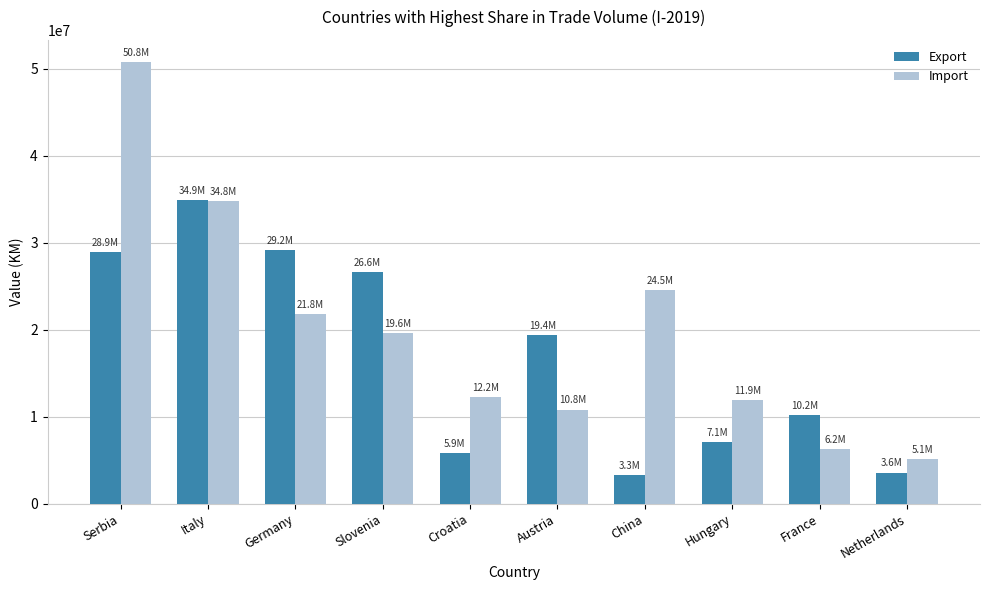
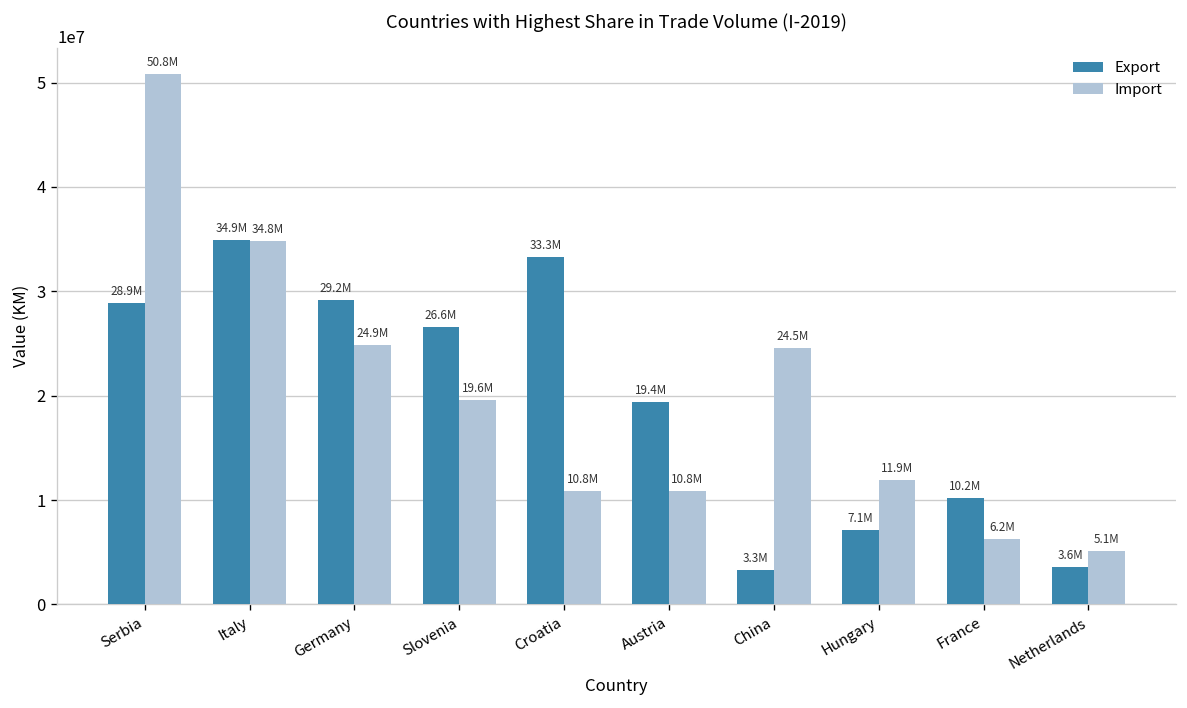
  {
    "Export": {
      "Serbia": "28.9M",
      "Italy": "34.9M",
      "Germany": "29.2M",
      "Slovenia": "26.6M",
-     "Croatia": "5.9M",
+     "Croatia": "33.3M",
      "Austria": "19.4M",
      "China": "3.3M",
      "Hungary": "7.1M",
      "France": "10.2M",
      "Netherlands": "3.6M"
    },
    "Import": {
      "Serbia": "50.8M",
      "Italy": "34.8M",
-     "Germany": "21.8M",
+     "Germany": "24.9M",
      "Slovenia": "19.6M",
-     "Croatia": "12.2M",
+     "Croatia": "10.8M",
      "Austria": "10.8M",
      "China": "24.5M",
      "Hungary": "11.9M",
      "France": "6.2M",
      "Netherlands": "5.1M"
    }
  }
